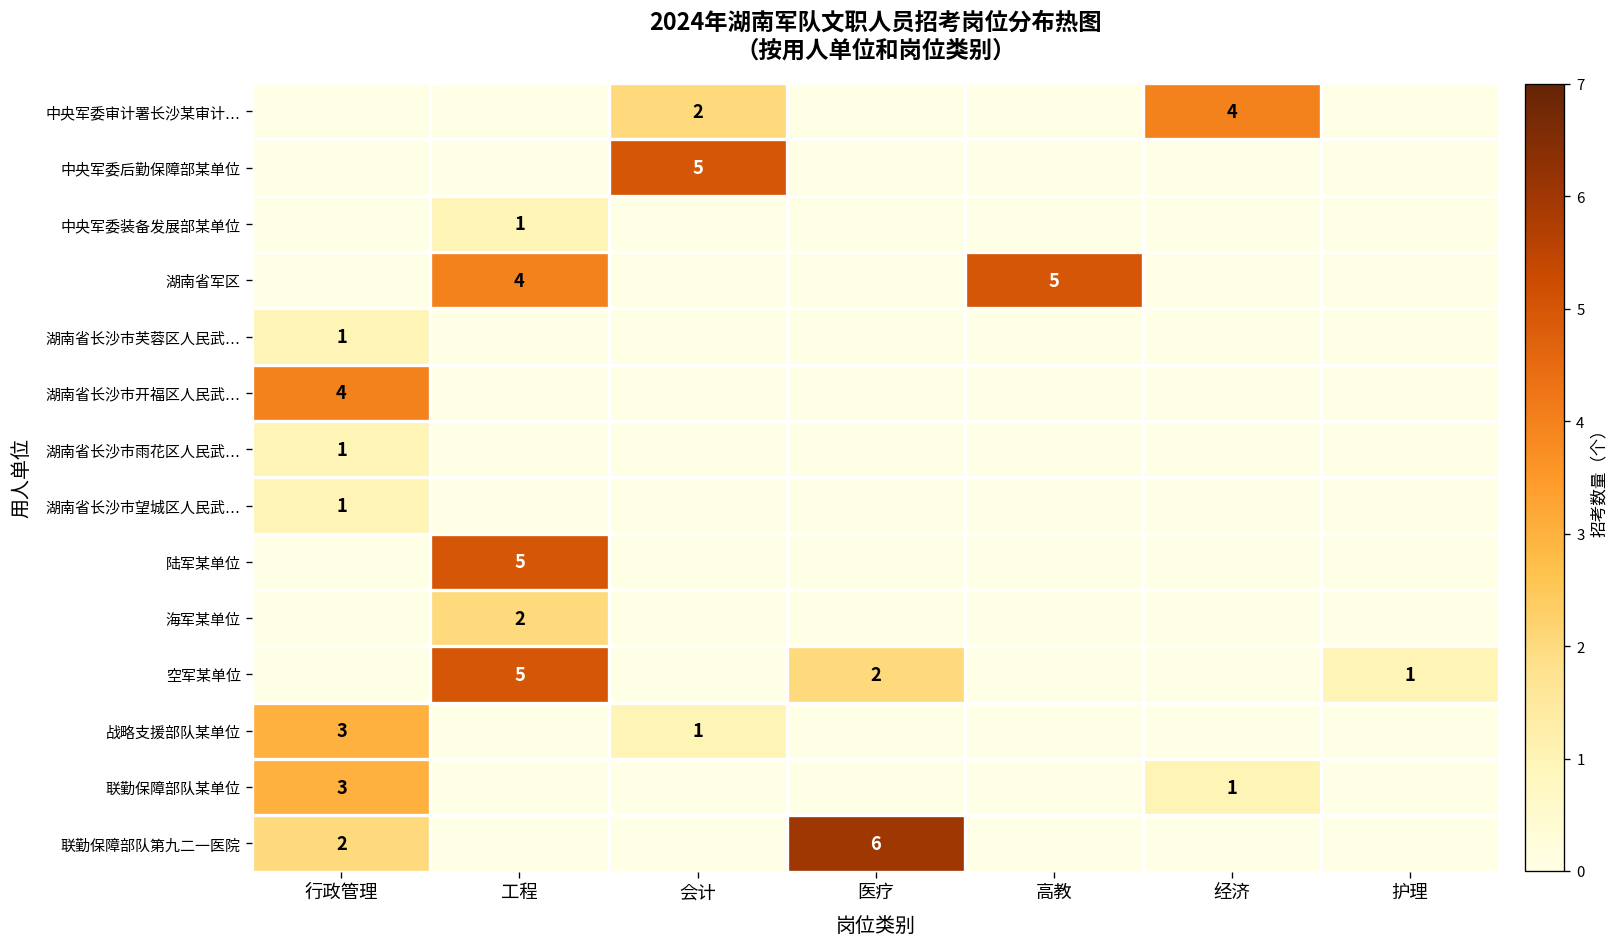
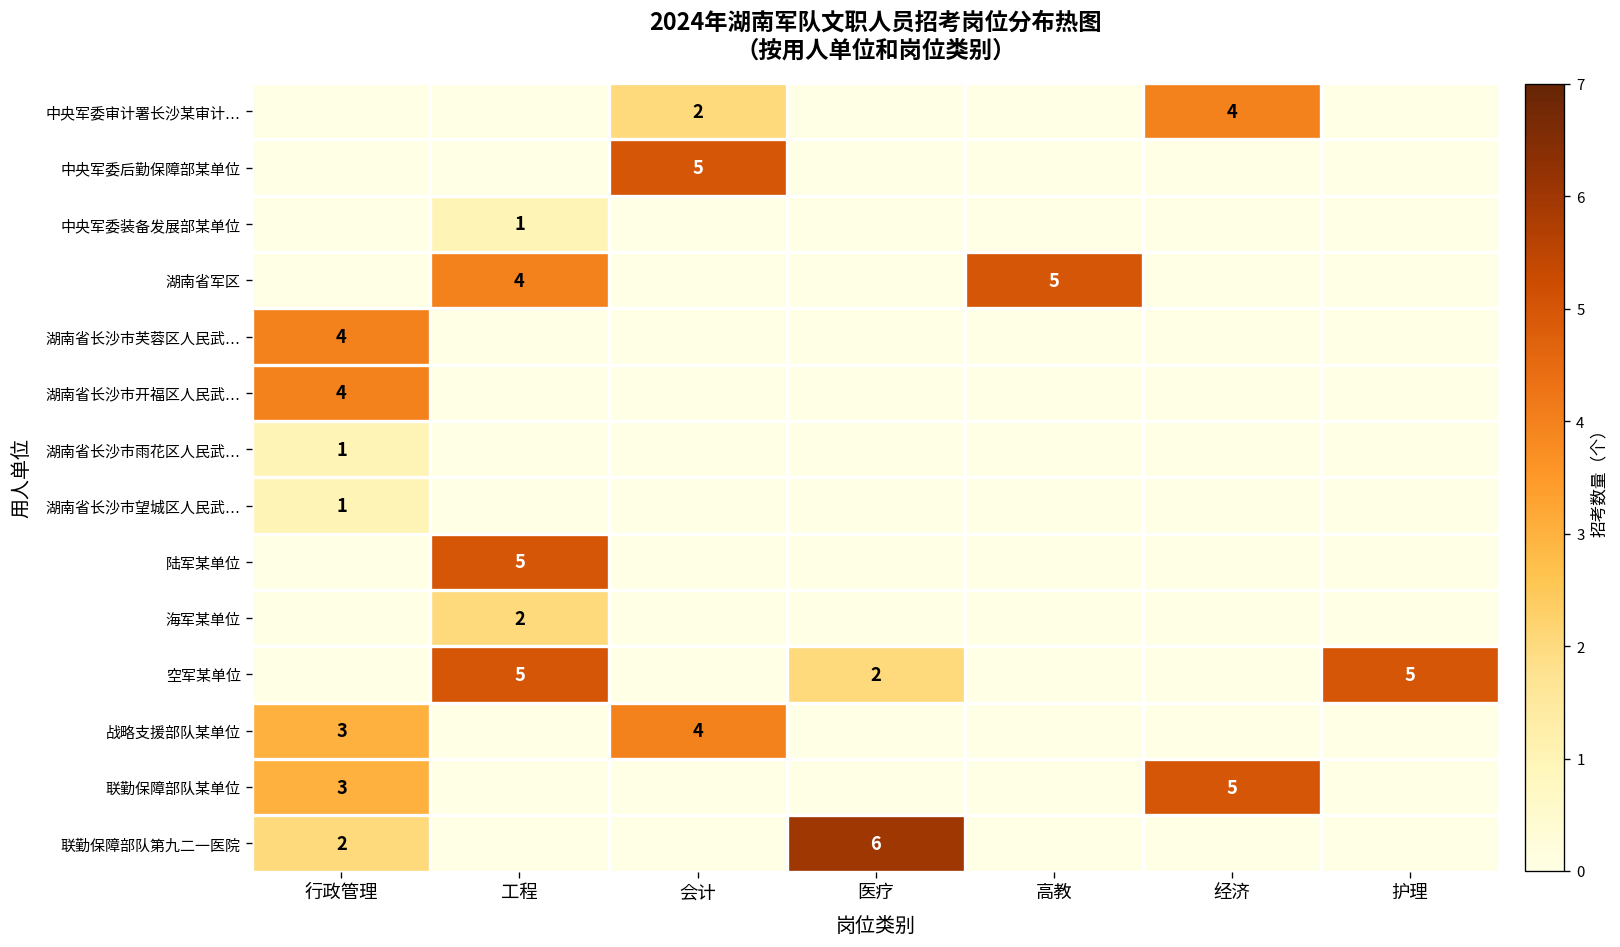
  {
    "中央军委审计署长沙某审计…": {
      "会计": 2,
      "经济": 4
    },
    "中央军委后勤保障部某单位": {
      "会计": 5
    },
    "中央军委装备发展部某单位": {
      "工程": 1
    },
    "湖南省军区": {
      "工程": 4,
      "高教": 5
    },
    "湖南省长沙市芙蓉区人民武…": {
-     "行政管理": 1
+     "行政管理": 4
    },
    "湖南省长沙市开福区人民武…": {
      "行政管理": 4
    },
    "湖南省长沙市雨花区人民武…": {
      "行政管理": 1
    },
    "湖南省长沙市望城区人民武…": {
      "行政管理": 1
    },
    "陆军某单位": {
      "工程": 5
    },
    "海军某单位": {
      "工程": 2
    },
    "空军某单位": {
      "工程": 5,
      "医疗": 2,
-     "护理": 1
+     "护理": 5
    },
    "战略支援部队某单位": {
      "行政管理": 3,
-     "会计": 1
+     "会计": 4
    },
    "联勤保障部队某单位": {
      "行政管理": 3,
-     "经济": 1
+     "经济": 5
    },
    "联勤保障部队第九二一医院": {
      "行政管理": 2,
      "医疗": 6
    }
  }
